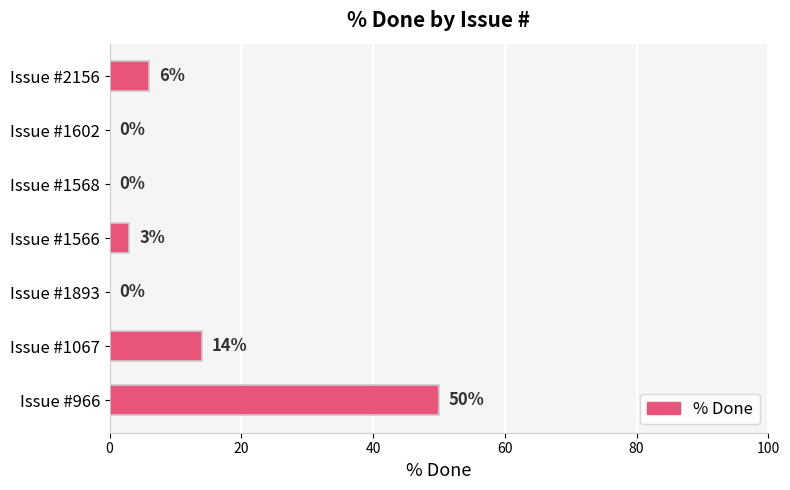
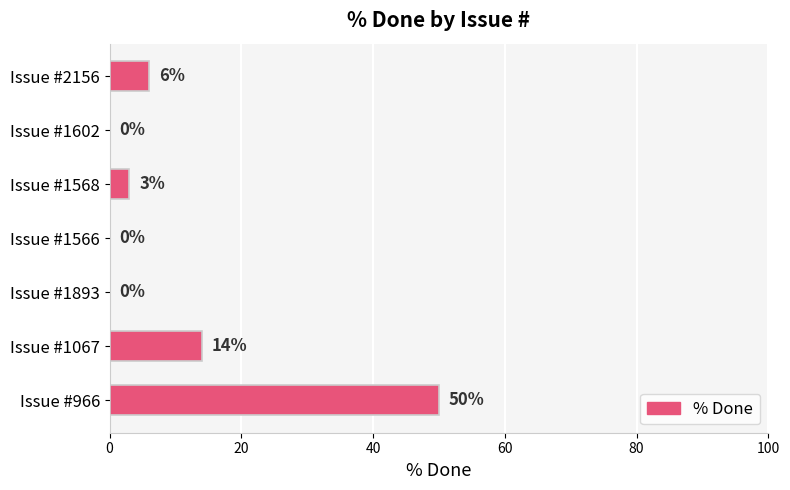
  {
    "Issue #2156": "6%",
    "Issue #1602": "0%",
-   "Issue #1568": "0%",
-   "Issue #1566": "3%",
+   "Issue #1568": "3%",
+   "Issue #1566": "0%",
    "Issue #1893": "0%",
    "Issue #1067": "14%",
    "Issue #966": "50%"
  }
